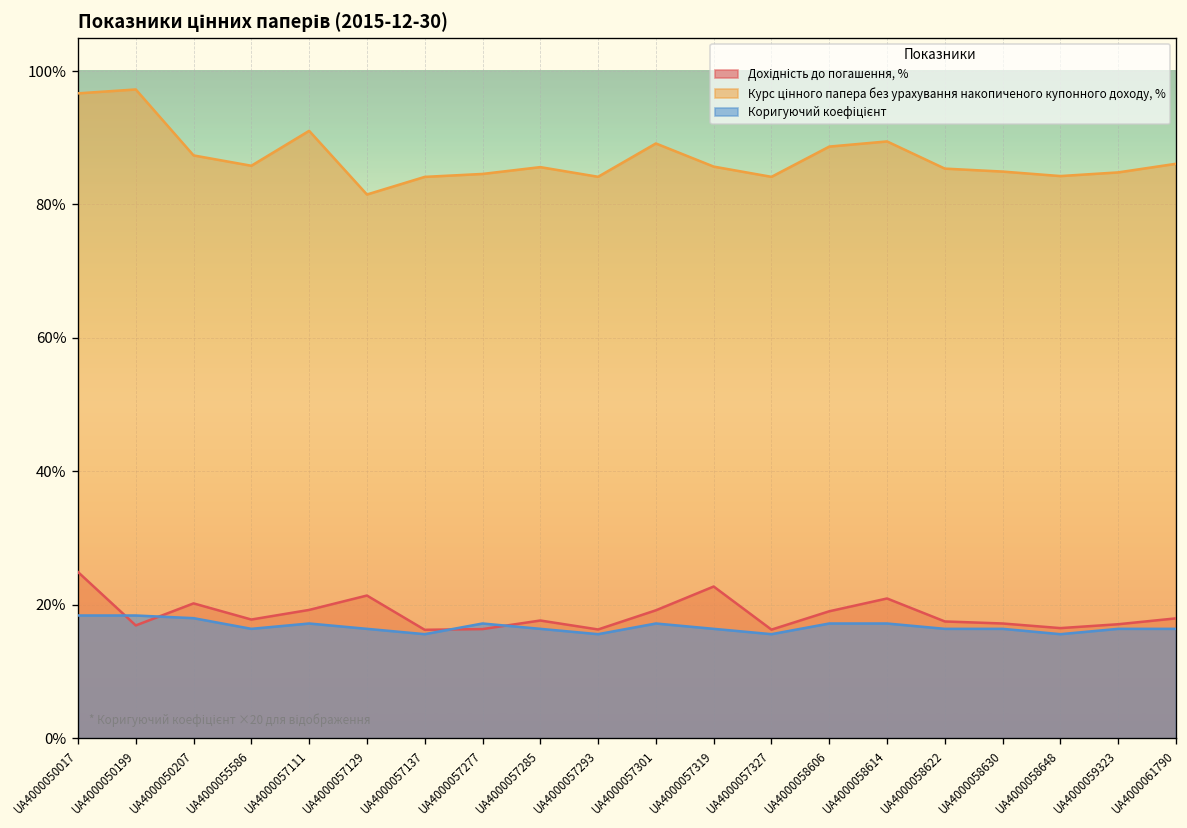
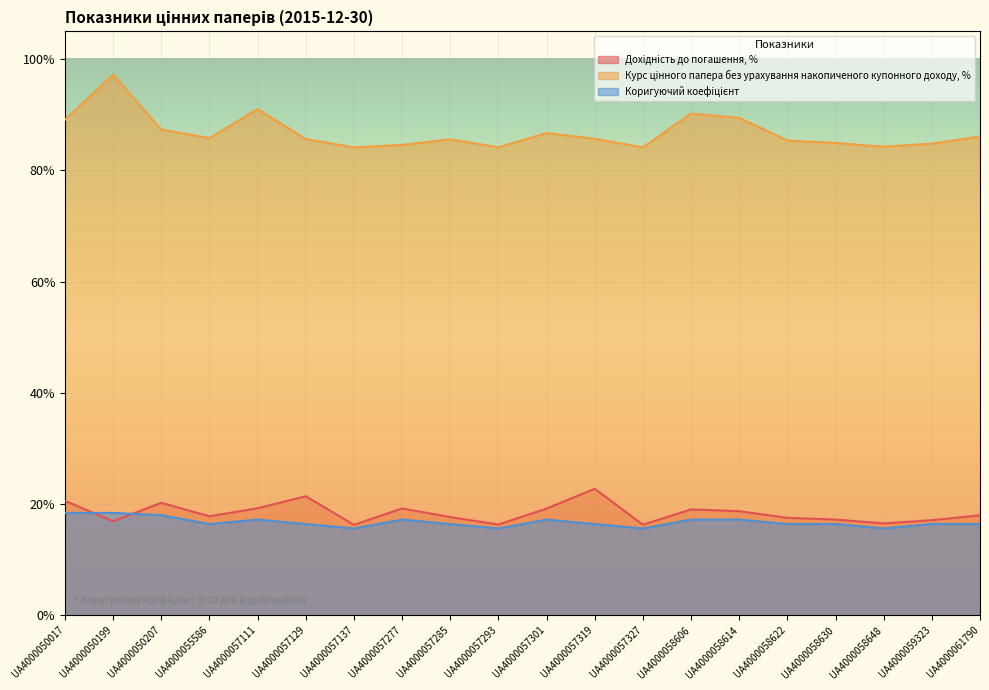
  {
    "Дохідність до погашення, %": {
-     "UA4000050017": "25%",
+     "UA4000050017": "21%",
      "UA4000050199": "17%",
      "UA4000050207": "20%",
      "UA4000055586": "18%",
      "UA4000057111": "19%",
      "UA4000057129": "21%",
      "UA4000057137": "16%",
-     "UA4000057277": "16%",
+     "UA4000057277": "19%",
      "UA4000057285": "18%",
      "UA4000057293": "16%",
      "UA4000057301": "19%",
      "UA4000057319": "23%",
      "UA4000057327": "16%",
      "UA4000058606": "19%",
-     "UA4000058614": "21%",
+     "UA4000058614": "19%",
      "UA4000058622": "18%",
      "UA4000058630": "17%",
      "UA4000058648": "17%",
      "UA4000059323": "17%",
      "UA4000061790": "18%"
    },
    "Курс цінного папера без урахування накопиченого купонного доходу, %": {
-     "UA4000050017": "97%",
+     "UA4000050017": "89%",
      "UA4000050199": "97%",
      "UA4000050207": "87%",
      "UA4000055586": "86%",
      "UA4000057111": "91%",
-     "UA4000057129": "81%",
+     "UA4000057129": "86%",
      "UA4000057137": "84%",
      "UA4000057277": "85%",
      "UA4000057285": "86%",
      "UA4000057293": "84%",
-     "UA4000057301": "89%",
+     "UA4000057301": "87%",
      "UA4000057319": "86%",
      "UA4000057327": "84%",
-     "UA4000058606": "89%",
+     "UA4000058606": "90%",
      "UA4000058614": "89%",
      "UA4000058622": "85%",
      "UA4000058630": "85%",
      "UA4000058648": "84%",
      "UA4000059323": "85%",
      "UA4000061790": "86%"
    },
    "Коригуючий коефіцієнт": {
      "UA4000050017": "18%",
      "UA4000050199": "18%",
      "UA4000050207": "18%",
      "UA4000055586": "16%",
      "UA4000057111": "17%",
      "UA4000057129": "16%",
      "UA4000057137": "16%",
      "UA4000057277": "17%",
      "UA4000057285": "16%",
      "UA4000057293": "16%",
      "UA4000057301": "17%",
      "UA4000057319": "16%",
      "UA4000057327": "16%",
      "UA4000058606": "17%",
      "UA4000058614": "17%",
      "UA4000058622": "16%",
      "UA4000058630": "16%",
      "UA4000058648": "16%",
      "UA4000059323": "16%",
      "UA4000061790": "16%"
    }
  }
